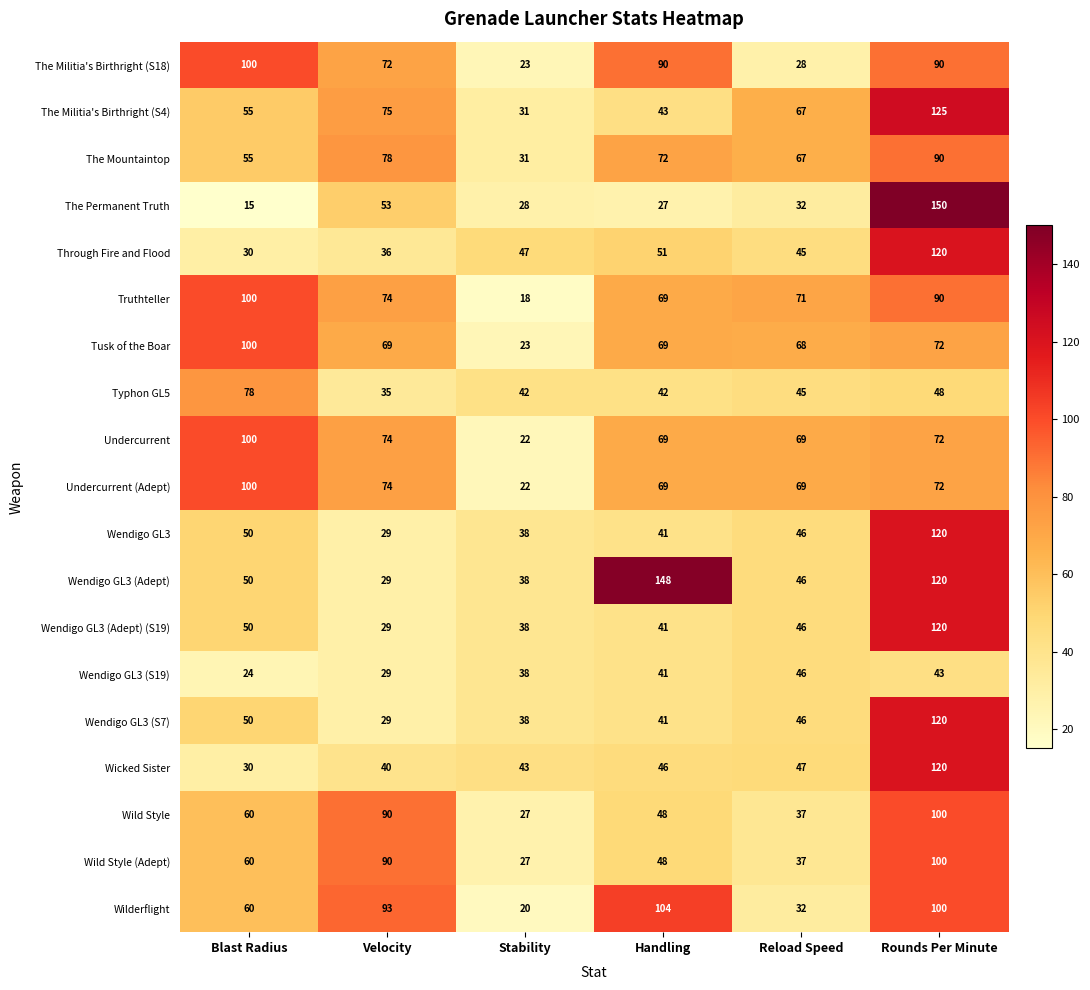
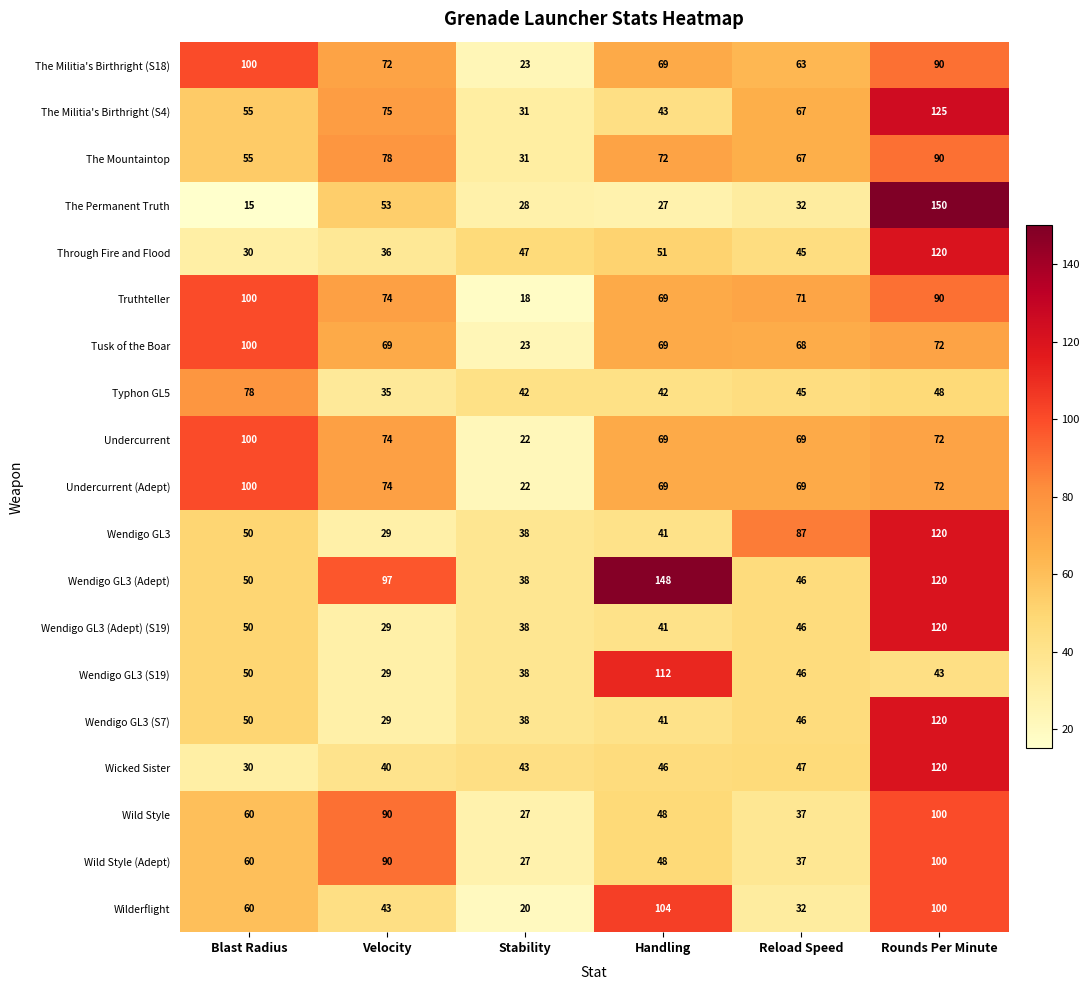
  {
    "The Militia's Birthright (S18)": {
      "Blast Radius": 100,
      "Velocity": 72,
      "Stability": 23,
-     "Handling": 90,
-     "Reload Speed": 28,
+     "Handling": 69,
+     "Reload Speed": 63,
      "Rounds Per Minute": 90
    },
    "The Militia's Birthright (S4)": {
      "Blast Radius": 55,
      "Velocity": 75,
      "Stability": 31,
      "Handling": 43,
      "Reload Speed": 67,
      "Rounds Per Minute": 125
    },
    "The Mountaintop": {
      "Blast Radius": 55,
      "Velocity": 78,
      "Stability": 31,
      "Handling": 72,
      "Reload Speed": 67,
      "Rounds Per Minute": 90
    },
    "The Permanent Truth": {
      "Blast Radius": 15,
      "Velocity": 53,
      "Stability": 28,
      "Handling": 27,
      "Reload Speed": 32,
      "Rounds Per Minute": 150
    },
    "Through Fire and Flood": {
      "Blast Radius": 30,
      "Velocity": 36,
      "Stability": 47,
      "Handling": 51,
      "Reload Speed": 45,
      "Rounds Per Minute": 120
    },
    "Truthteller": {
      "Blast Radius": 100,
      "Velocity": 74,
      "Stability": 18,
      "Handling": 69,
      "Reload Speed": 71,
      "Rounds Per Minute": 90
    },
    "Tusk of the Boar": {
      "Blast Radius": 100,
      "Velocity": 69,
      "Stability": 23,
      "Handling": 69,
      "Reload Speed": 68,
      "Rounds Per Minute": 72
    },
    "Typhon GL5": {
      "Blast Radius": 78,
      "Velocity": 35,
      "Stability": 42,
      "Handling": 42,
      "Reload Speed": 45,
      "Rounds Per Minute": 48
    },
    "Undercurrent": {
      "Blast Radius": 100,
      "Velocity": 74,
      "Stability": 22,
      "Handling": 69,
      "Reload Speed": 69,
      "Rounds Per Minute": 72
    },
    "Undercurrent (Adept)": {
      "Blast Radius": 100,
      "Velocity": 74,
      "Stability": 22,
      "Handling": 69,
      "Reload Speed": 69,
      "Rounds Per Minute": 72
    },
    "Wendigo GL3": {
      "Blast Radius": 50,
      "Velocity": 29,
      "Stability": 38,
      "Handling": 41,
-     "Reload Speed": 46,
+     "Reload Speed": 87,
      "Rounds Per Minute": 120
    },
    "Wendigo GL3 (Adept)": {
      "Blast Radius": 50,
-     "Velocity": 29,
+     "Velocity": 97,
      "Stability": 38,
      "Handling": 148,
      "Reload Speed": 46,
      "Rounds Per Minute": 120
    },
    "Wendigo GL3 (Adept) (S19)": {
      "Blast Radius": 50,
      "Velocity": 29,
      "Stability": 38,
      "Handling": 41,
      "Reload Speed": 46,
      "Rounds Per Minute": 120
    },
    "Wendigo GL3 (S19)": {
-     "Blast Radius": 24,
+     "Blast Radius": 50,
      "Velocity": 29,
      "Stability": 38,
-     "Handling": 41,
+     "Handling": 112,
      "Reload Speed": 46,
      "Rounds Per Minute": 43
    },
    "Wendigo GL3 (S7)": {
      "Blast Radius": 50,
      "Velocity": 29,
      "Stability": 38,
      "Handling": 41,
      "Reload Speed": 46,
      "Rounds Per Minute": 120
    },
    "Wicked Sister": {
      "Blast Radius": 30,
      "Velocity": 40,
      "Stability": 43,
      "Handling": 46,
      "Reload Speed": 47,
      "Rounds Per Minute": 120
    },
    "Wild Style": {
      "Blast Radius": 60,
      "Velocity": 90,
      "Stability": 27,
      "Handling": 48,
      "Reload Speed": 37,
      "Rounds Per Minute": 100
    },
    "Wild Style (Adept)": {
      "Blast Radius": 60,
      "Velocity": 90,
      "Stability": 27,
      "Handling": 48,
      "Reload Speed": 37,
      "Rounds Per Minute": 100
    },
    "Wilderflight": {
      "Blast Radius": 60,
-     "Velocity": 93,
+     "Velocity": 43,
      "Stability": 20,
      "Handling": 104,
      "Reload Speed": 32,
      "Rounds Per Minute": 100
    }
  }
